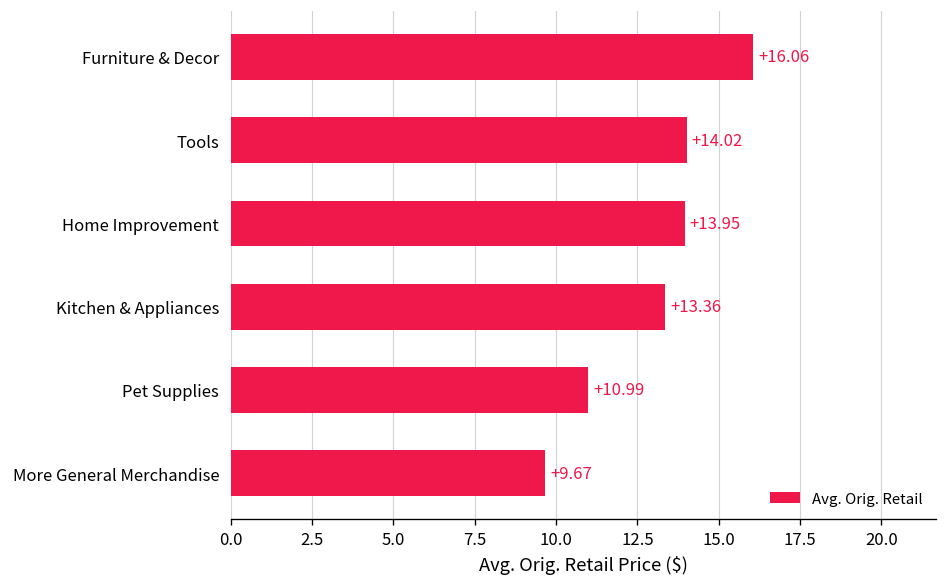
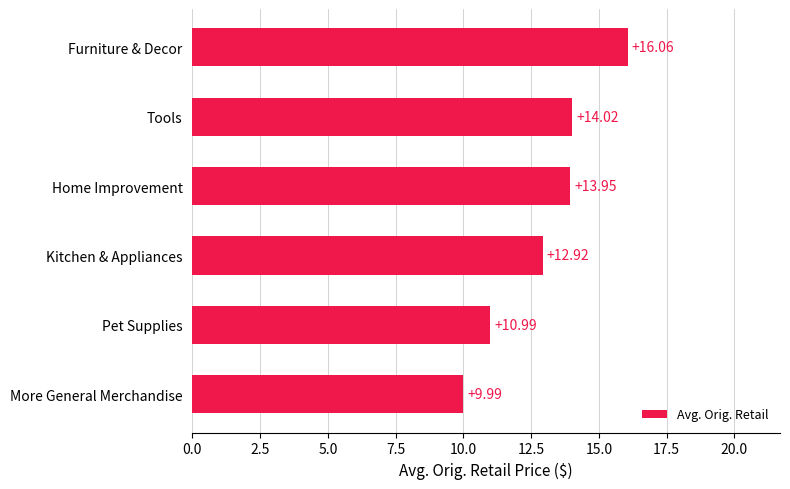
  {
    "Furniture & Decor": "+16.06",
    "Tools": "+14.02",
    "Home Improvement": "+13.95",
-   "Kitchen & Appliances": "+13.36",
+   "Kitchen & Appliances": "+12.92",
    "Pet Supplies": "+10.99",
-   "More General Merchandise": "+9.67"
+   "More General Merchandise": "+9.99"
  }
